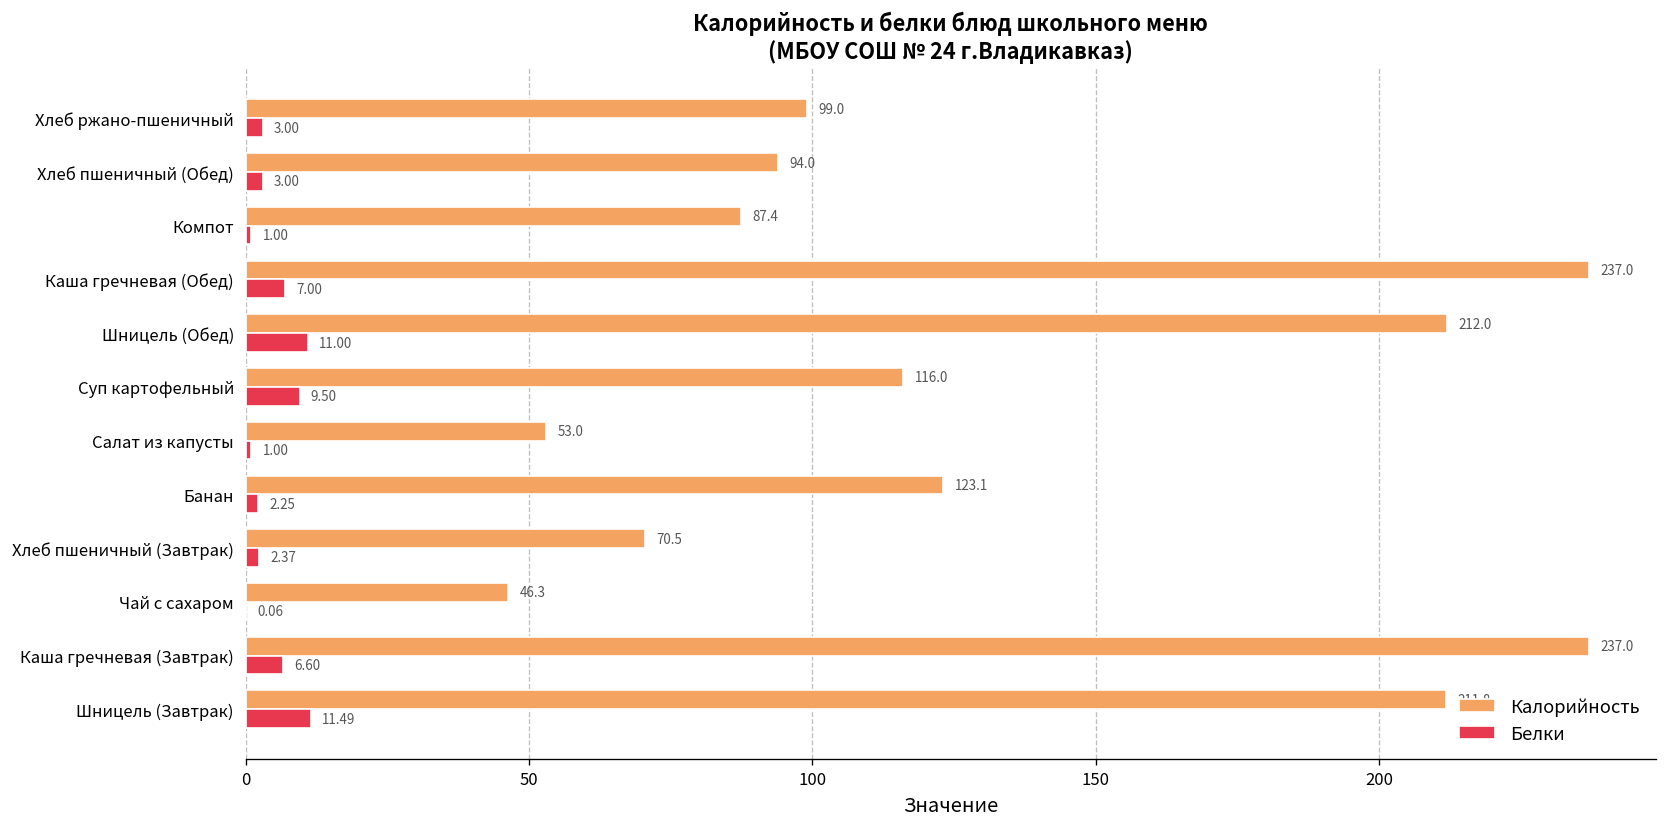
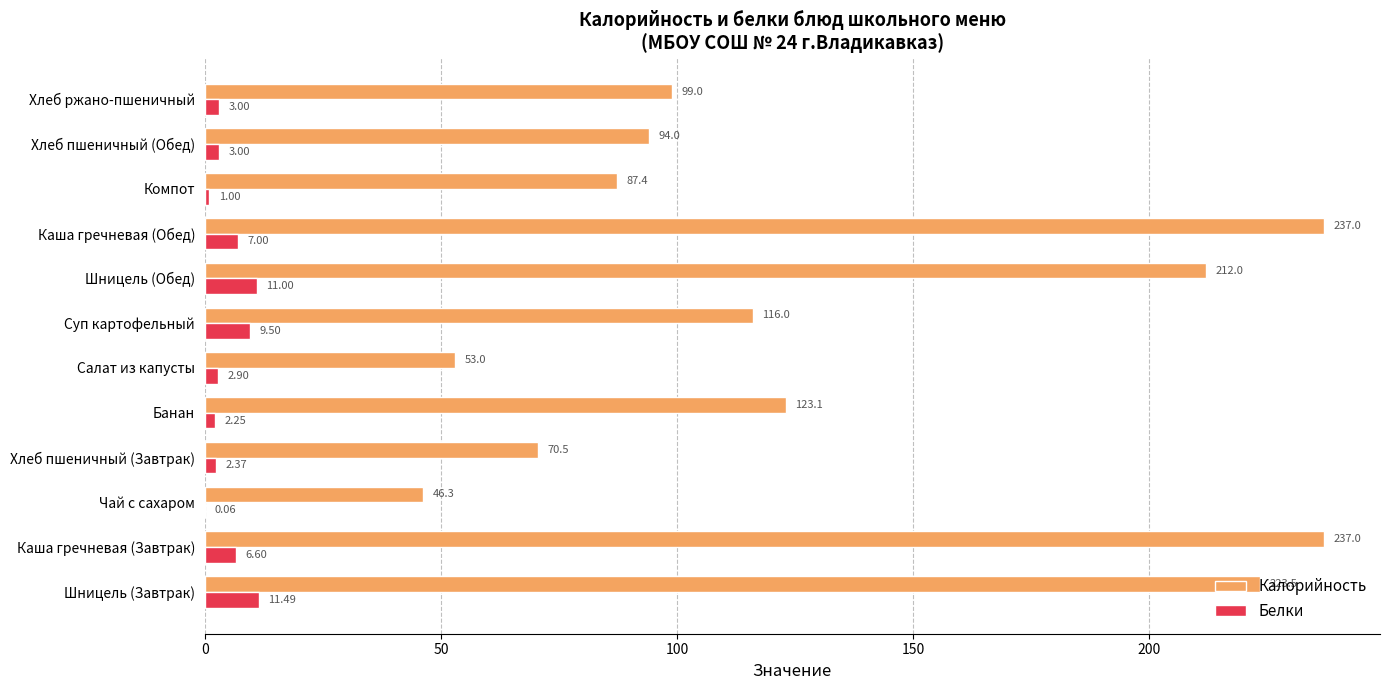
  {
    "Калорийность": {
      "Хлеб ржано-пшеничный": 99.0,
      "Хлеб пшеничный (Обед)": 94.0,
      "Компот": 87.4,
      "Каша гречневая (Обед)": 237.0,
      "Шницель (Обед)": 212.0,
      "Суп картофельный": 116.0,
      "Салат из капусты": 53.0,
      "Банан": 123.1,
      "Хлеб пшеничный (Завтрак)": 70.5,
      "Чай с сахаром": 46.3,
      "Каша гречневая (Завтрак)": 237.0,
-     "Шницель (Завтрак)": 211.8
+     "Шницель (Завтрак)": 223.5
    },
    "Белки": {
      "Хлеб ржано-пшеничный": 3.00,
      "Хлеб пшеничный (Обед)": 3.00,
      "Компот": 1.00,
      "Каша гречневая (Обед)": 7.00,
      "Шницель (Обед)": 11.00,
      "Суп картофельный": 9.50,
-     "Салат из капусты": 1.00,
+     "Салат из капусты": 2.90,
      "Банан": 2.25,
      "Хлеб пшеничный (Завтрак)": 2.37,
      "Чай с сахаром": 0.06,
      "Каша гречневая (Завтрак)": 6.60,
      "Шницель (Завтрак)": 11.49
    }
  }
